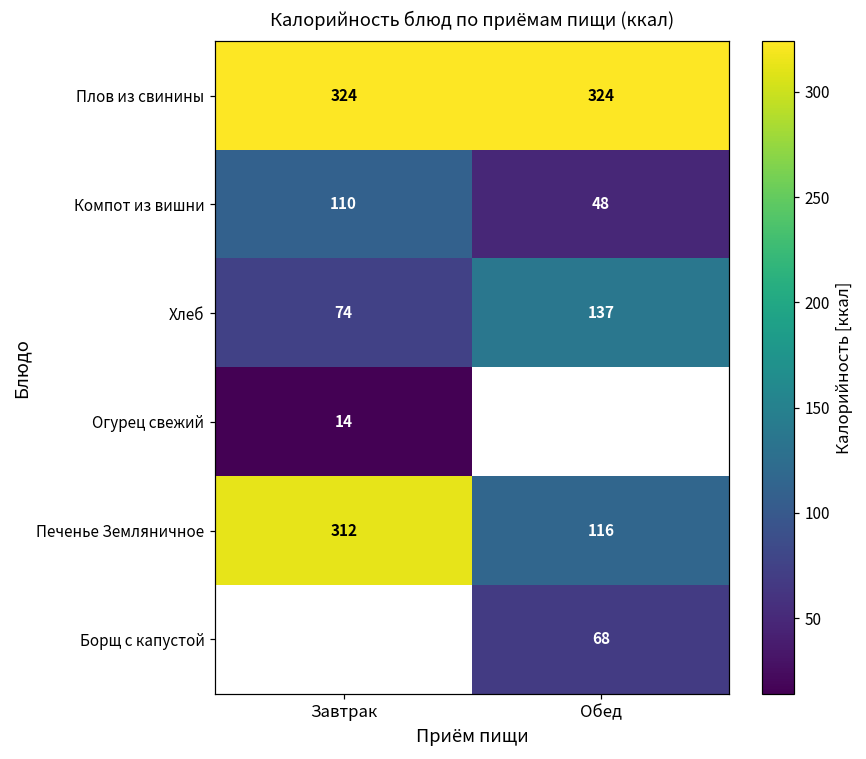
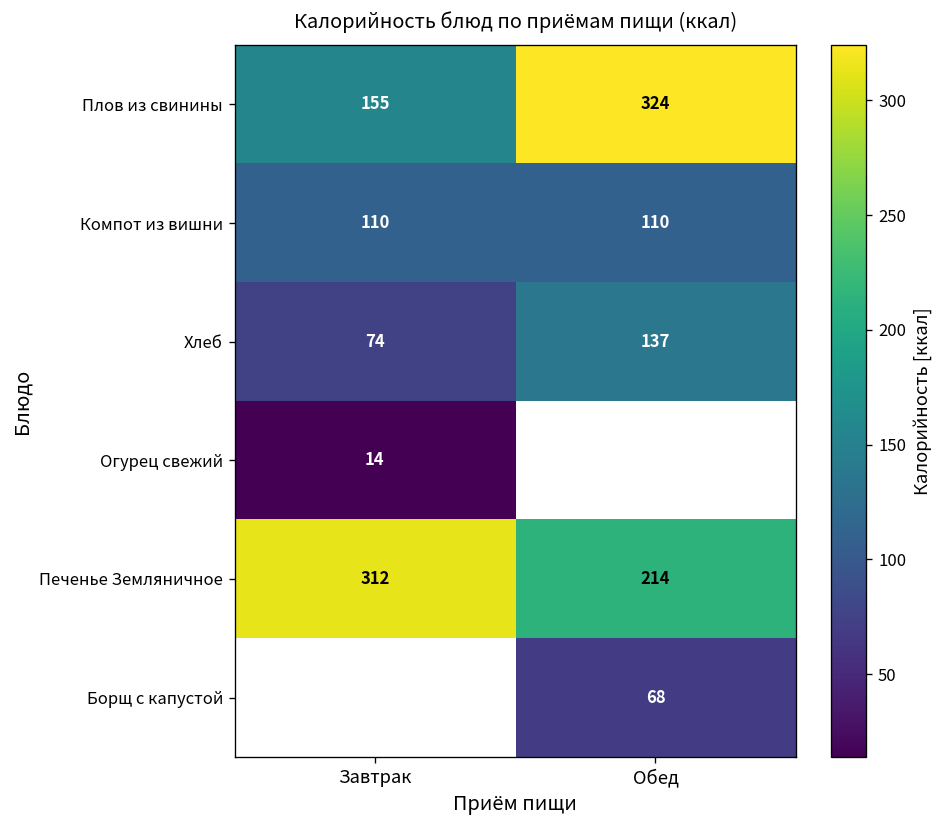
  {
    "Плов из свинины": {
-     "Завтрак": 324,
+     "Завтрак": 155,
      "Обед": 324
    },
    "Компот из вишни": {
      "Завтрак": 110,
-     "Обед": 48
+     "Обед": 110
    },
    "Хлеб": {
      "Завтрак": 74,
      "Обед": 137
    },
    "Огурец свежий": {
      "Завтрак": 14
    },
    "Печенье Земляничное": {
      "Завтрак": 312,
-     "Обед": 116
+     "Обед": 214
    },
    "Борщ с капустой": {
      "Обед": 68
    }
  }
